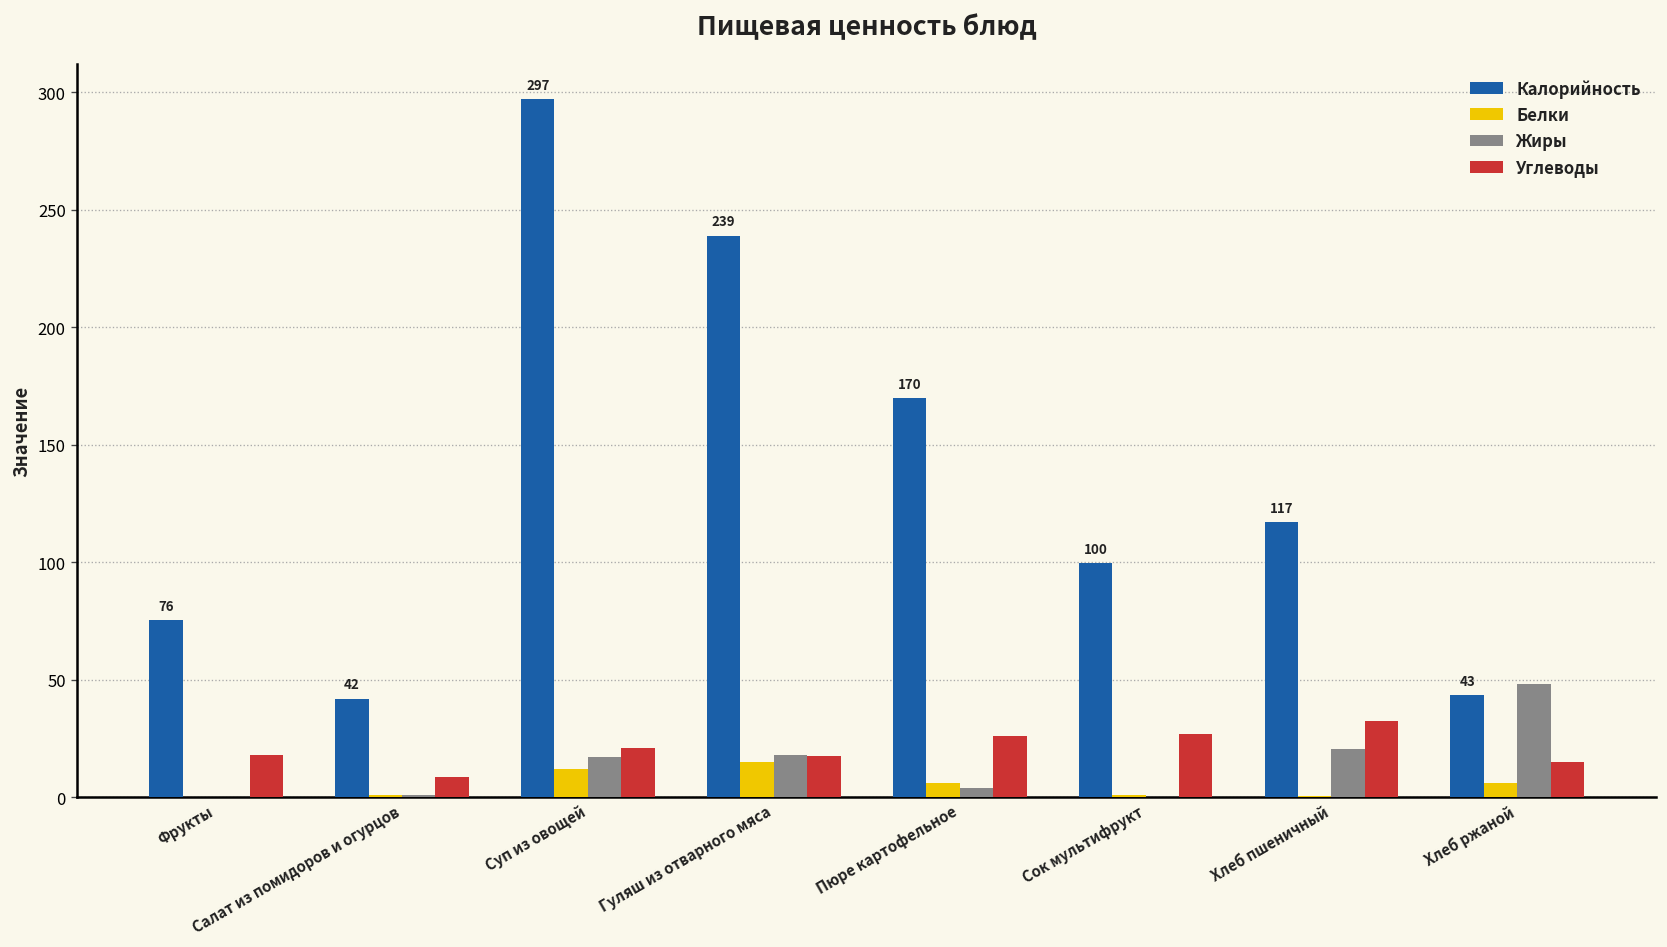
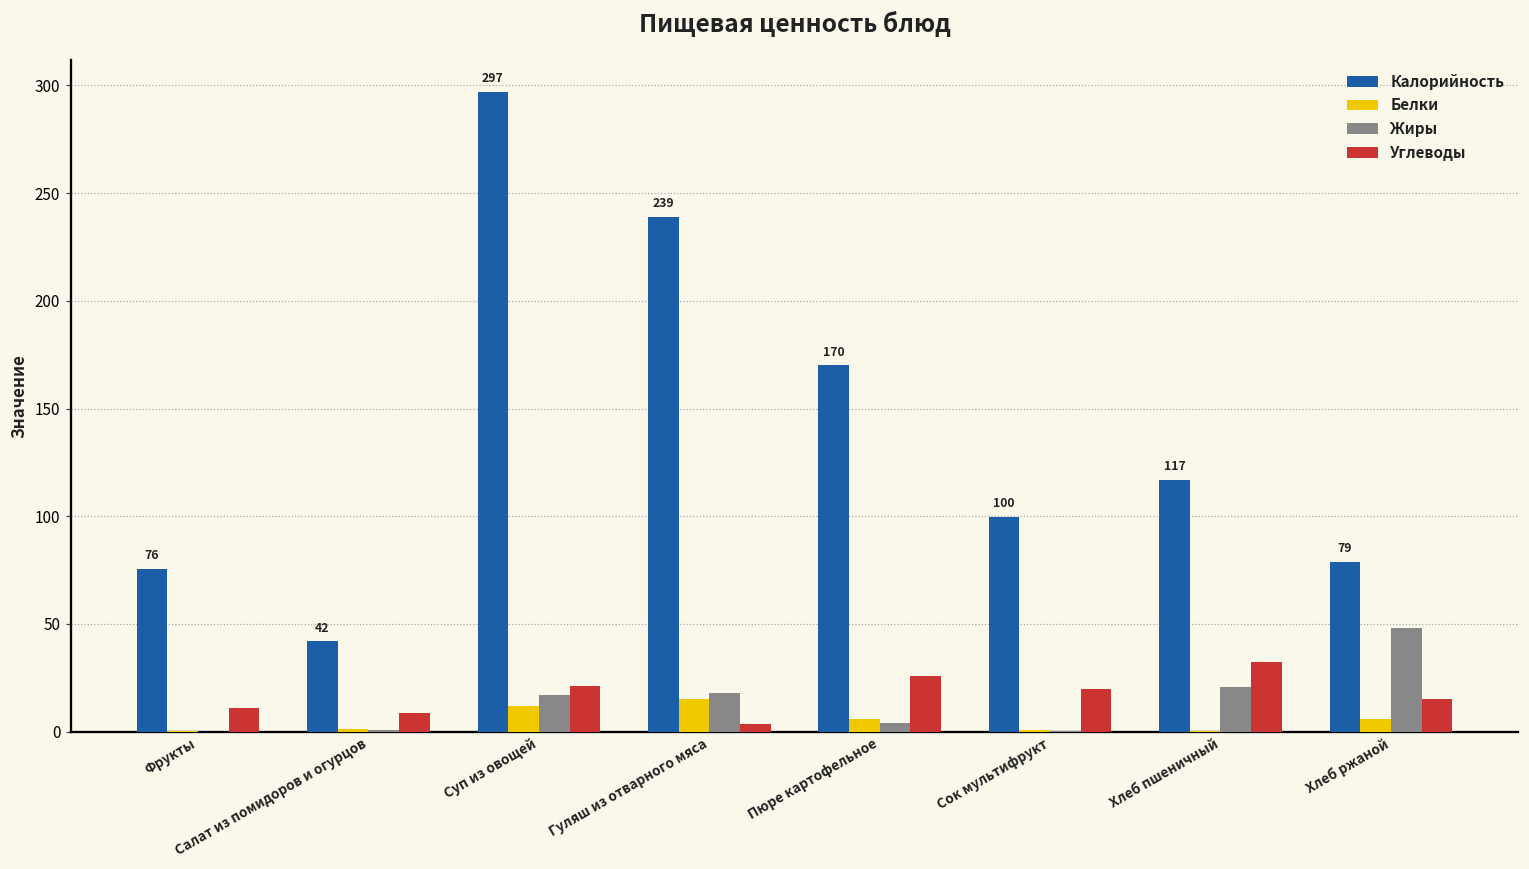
  {
    "Калорийность": {
      "Фрукты": 76,
      "Салат из помидоров и огурцов": 42,
      "Суп из овощей": 297,
      "Гуляш из отварного мяса": 239,
      "Пюре картофельное": 170,
      "Сок мультифрукт": 100,
      "Хлеб пшеничный": 117,
-     "Хлеб ржаной": 43
+     "Хлеб ржаной": 79
    },
    "Белки": {
      "Суп из овощей": 12,
      "Гуляш из отварного мяса": 15,
      "Пюре картофельное": 6,
      "Хлеб ржаной": 6
    },
    "Жиры": {
      "Фрукты": 0,
      "Суп из овощей": 17,
      "Гуляш из отварного мяса": 18,
      "Пюре картофельное": 4,
      "Хлеб пшеничный": 21,
      "Хлеб ржаной": 48
    },
    "Углеводы": {
-     "Фрукты": 18,
+     "Фрукты": 11,
      "Салат из помидоров и огурцов": 9,
      "Суп из овощей": 21,
-     "Гуляш из отварного мяса": 17,
+     "Гуляш из отварного мяса": 4,
      "Пюре картофельное": 26,
-     "Сок мультифрукт": 27,
+     "Сок мультифрукт": 20,
      "Хлеб пшеничный": 32,
      "Хлеб ржаной": 15
    }
  }
